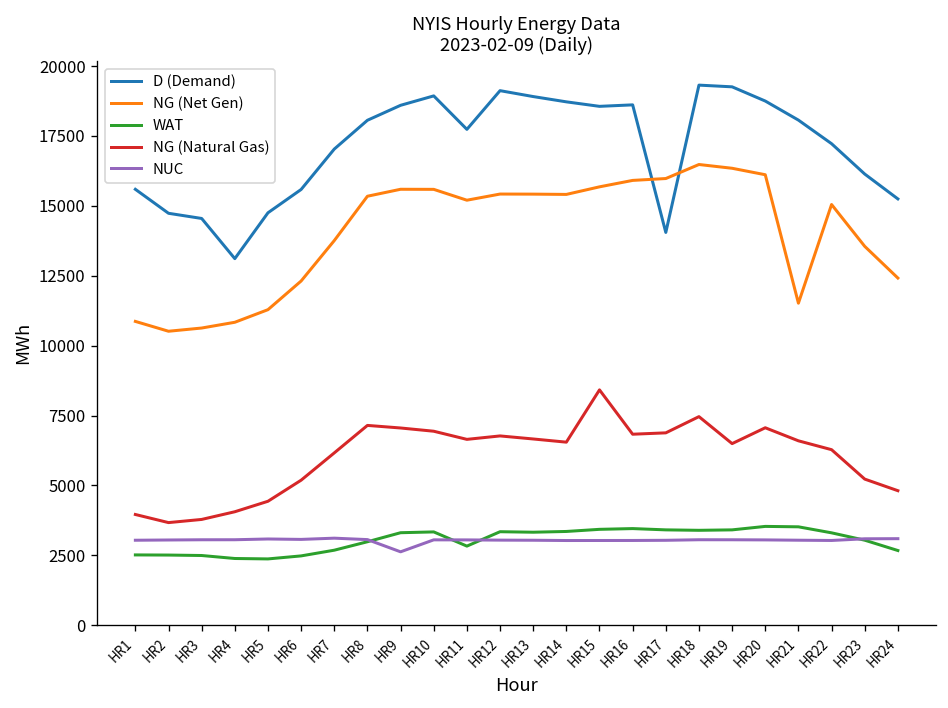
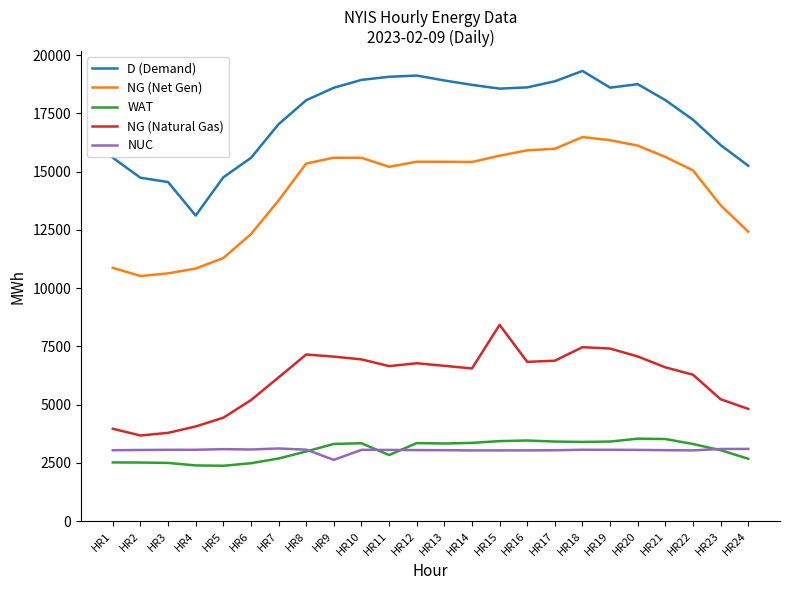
  {
    "D (Demand)": {
      "HR1": 15600,
      "HR2": 14700,
      "HR3": 14500,
      "HR4": 13100,
      "HR5": 14800,
      "HR6": 15600,
      "HR7": 17000,
      "HR8": 18100,
      "HR9": 18600,
      "HR10": 18900,
-     "HR11": 17700,
+     "HR11": 19100,
      "HR12": 19100,
      "HR13": 18900,
      "HR14": 18700,
      "HR15": 18600,
      "HR16": 18600,
-     "HR17": 14000,
+     "HR17": 18900,
      "HR18": 19300,
-     "HR19": 19300,
+     "HR19": 18600,
      "HR20": 18700,
      "HR21": 18100,
      "HR22": 17200,
      "HR23": 16100,
      "HR24": 15200
    },
    "NG (Net Gen)": {
      "HR1": 10900,
      "HR2": 10500,
      "HR3": 10600,
      "HR4": 10800,
      "HR5": 11300,
      "HR6": 12300,
      "HR7": 13800,
      "HR8": 15300,
      "HR9": 15600,
      "HR10": 15600,
      "HR11": 15200,
      "HR12": 15400,
      "HR13": 15400,
      "HR14": 15400,
      "HR15": 15700,
      "HR16": 15900,
      "HR17": 16000,
      "HR18": 16500,
      "HR19": 16300,
      "HR20": 16100,
-     "HR21": 11500,
+     "HR21": 15600,
      "HR22": 15000,
      "HR23": 13600,
      "HR24": 12400
    },
    "WAT": {
      "HR1": 2500,
      "HR2": 2500,
      "HR3": 2500,
      "HR4": 2400,
      "HR5": 2400,
      "HR6": 2500,
      "HR7": 2700,
      "HR9": 3300,
      "HR10": 3300,
      "HR11": 2800,
      "HR12": 3300,
      "HR13": 3300,
      "HR14": 3400,
      "HR15": 3400,
      "HR16": 3500,
      "HR17": 3400,
      "HR18": 3400,
      "HR19": 3400,
      "HR20": 3500,
      "HR21": 3500,
      "HR22": 3300,
      "HR24": 2700
    },
    "NG (Natural Gas)": {
      "HR1": 4000,
      "HR2": 3700,
      "HR3": 3800,
      "HR4": 4100,
      "HR5": 4400,
      "HR6": 5200,
      "HR7": 6200,
      "HR8": 7100,
      "HR9": 7100,
      "HR10": 6900,
      "HR11": 6600,
      "HR12": 6800,
      "HR13": 6700,
      "HR14": 6500,
      "HR15": 8400,
      "HR16": 6800,
      "HR17": 6900,
      "HR18": 7500,
-     "HR19": 6500,
+     "HR19": 7400,
      "HR20": 7100,
      "HR21": 6600,
      "HR22": 6300,
      "HR23": 5200,
      "HR24": 4800
    },
    "NUC": {
      "HR1": 3000,
      "HR2": 3000,
      "HR3": 3100,
      "HR4": 3100,
      "HR5": 3100,
      "HR6": 3100,
      "HR7": 3100,
      "HR9": 2600,
      "HR10": 3100,
      "HR11": 3100,
      "HR12": 3000,
      "HR13": 3000,
      "HR14": 3000,
      "HR15": 3000,
      "HR16": 3000,
      "HR17": 3000,
      "HR18": 3100,
      "HR19": 3100,
      "HR20": 3100,
      "HR21": 3000,
      "HR22": 3000,
      "HR24": 3100
    }
  }
